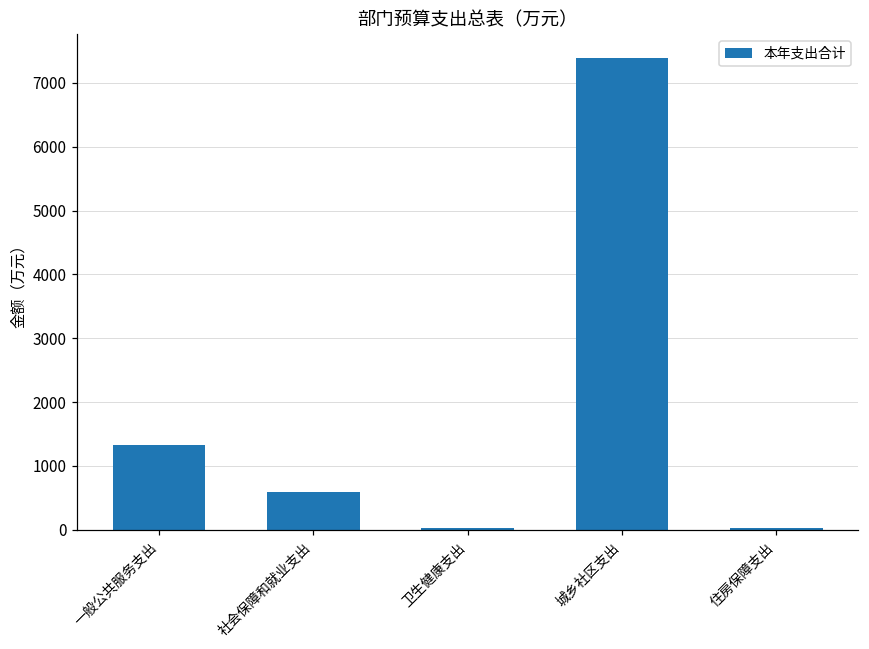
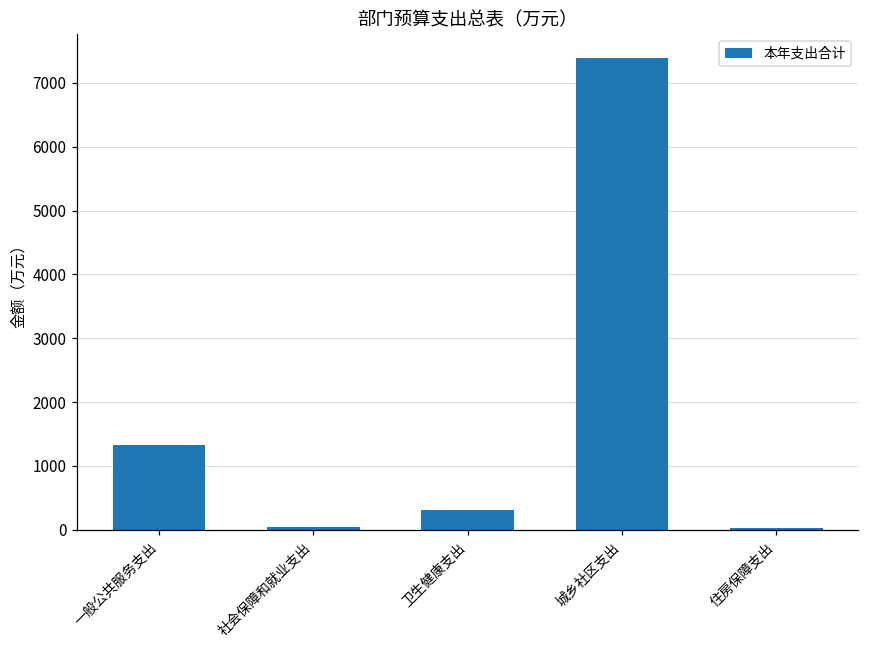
  {
    "一般公共服务支出": 1300,
-   "社会保障和就业支出": 600,
-   "卫生健康支出": 0,
+   "社会保障和就业支出": 0,
+   "卫生健康支出": 300,
    "城乡社区支出": 7400
  }
